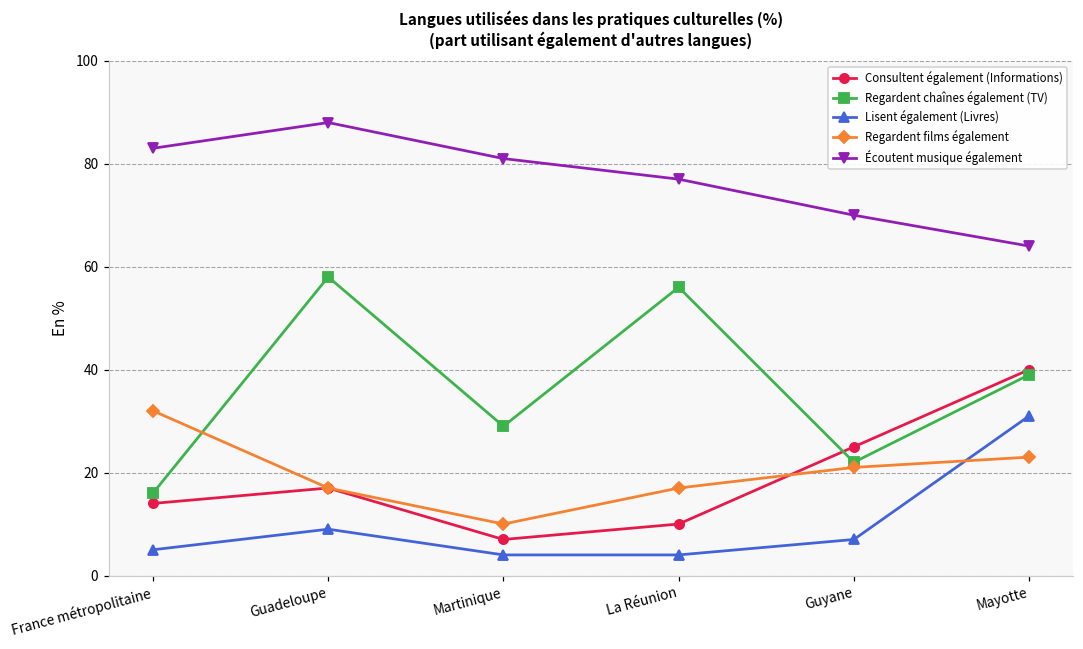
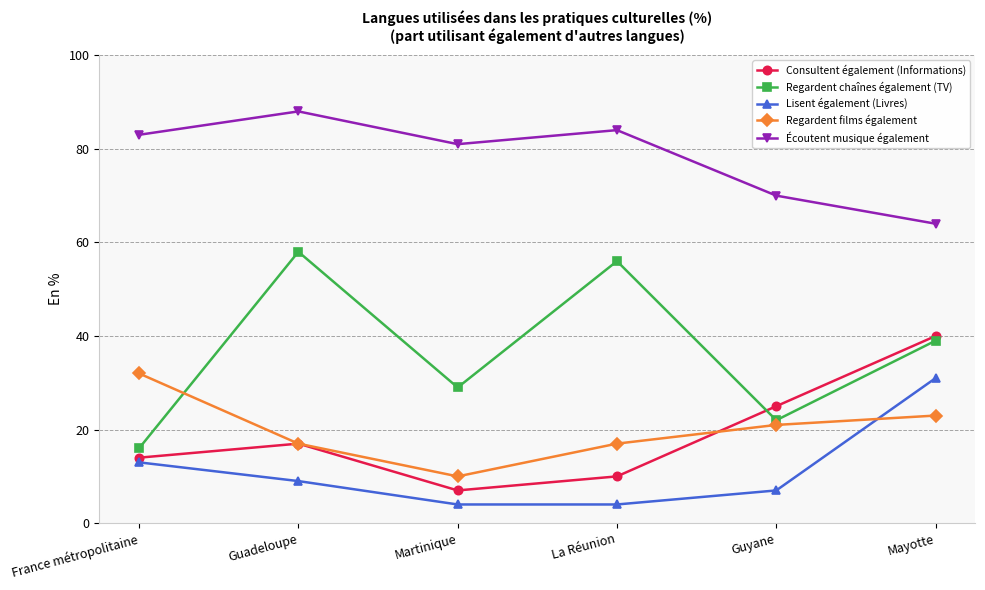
  {
    "Consultent également (Informations)": {
      "France métropolitaine": 14,
      "Martinique": 7,
      "La Réunion": 10,
      "Guyane": 25,
      "Mayotte": 40
    },
    "Regardent chaînes également (TV)": {
      "France métropolitaine": 16,
      "Guadeloupe": 58,
      "Martinique": 29,
      "La Réunion": 56,
      "Guyane": 22,
      "Mayotte": 39
    },
    "Lisent également (Livres)": {
-     "France métropolitaine": 5,
+     "France métropolitaine": 13,
      "Guadeloupe": 9,
      "Martinique": 4,
      "La Réunion": 4,
      "Guyane": 7,
      "Mayotte": 31
    },
    "Regardent films également": {
      "France métropolitaine": 32,
      "Martinique": 10,
      "La Réunion": 17,
      "Guyane": 21,
      "Mayotte": 23
    },
    "Écoutent musique également": {
      "France métropolitaine": 83,
      "Guadeloupe": 88,
      "Martinique": 81,
-     "La Réunion": 77,
+     "La Réunion": 84,
      "Guyane": 70,
      "Mayotte": 64
    }
  }
